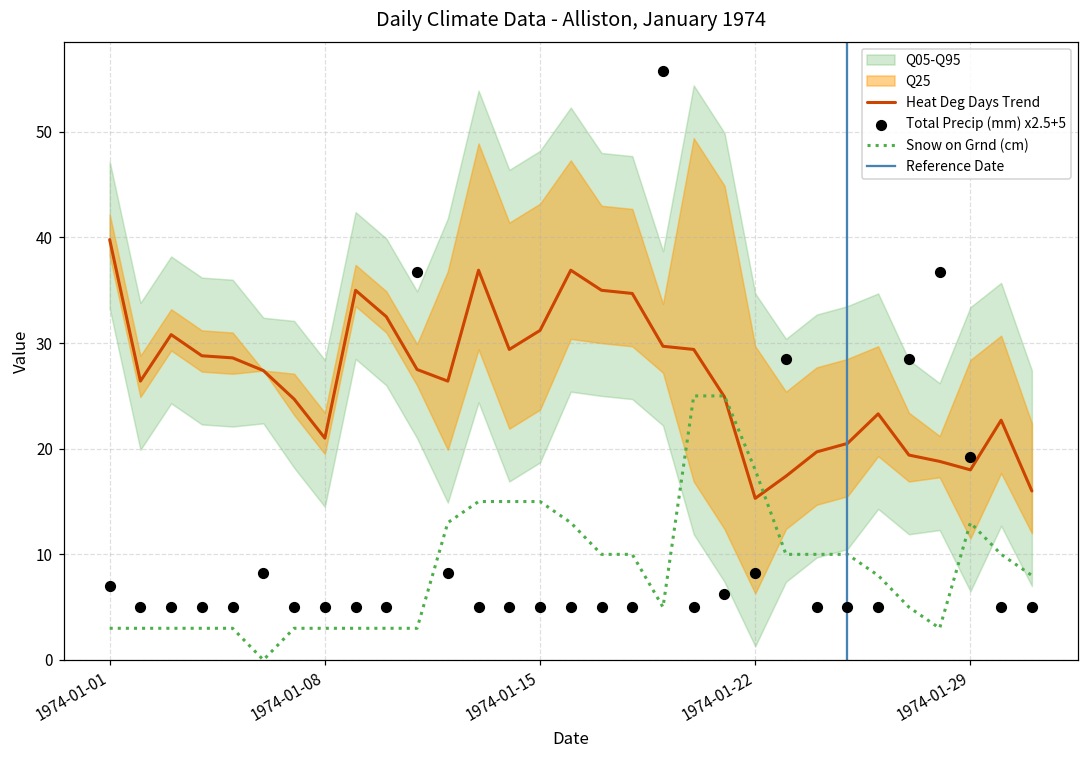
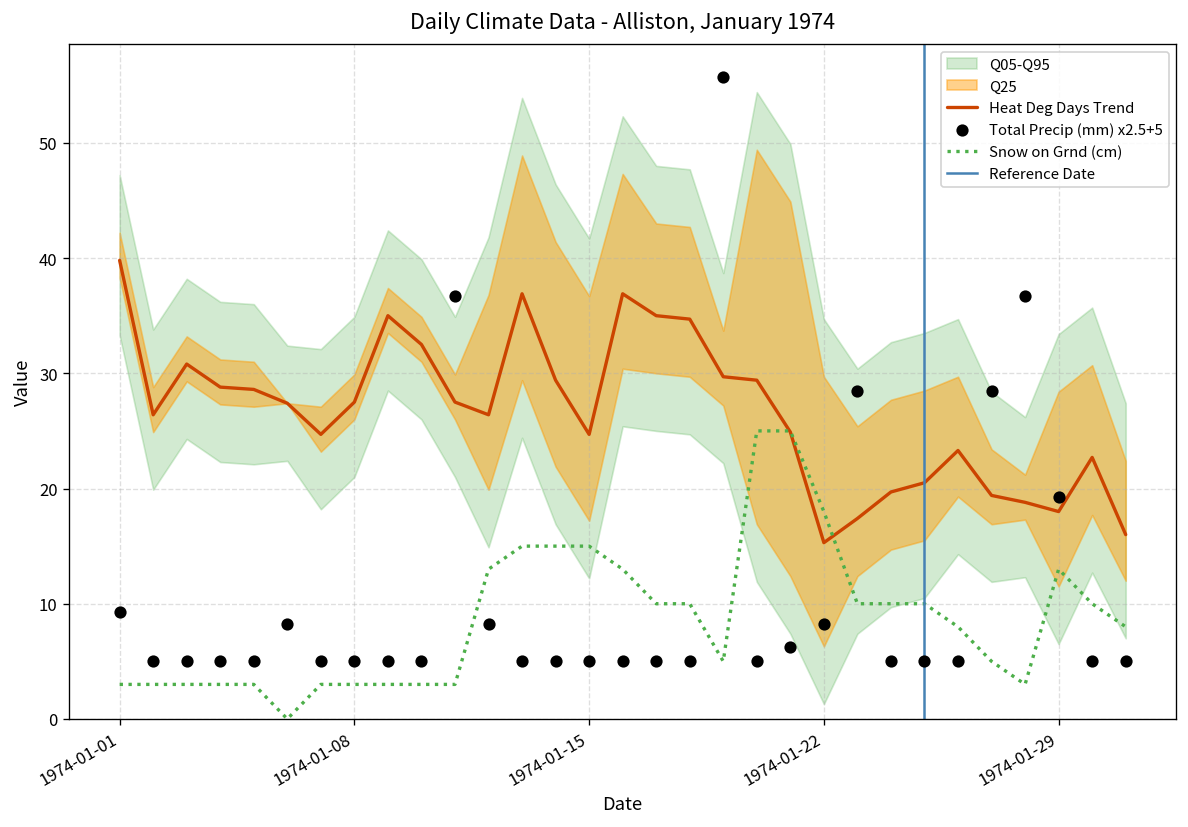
  {
    "Heat Deg Days Trend": {
      "1974-01-01": 40,
-     "1974-01-08": 21,
-     "1974-01-15": 31,
+     "1974-01-08": 28,
+     "1974-01-15": 25,
      "1974-01-22": 15,
      "1974-01-29": 18
    },
    "Total Precip (mm) x2.5+5": {
-     "1974-01-01": 7
+     "1974-01-01": 9
    }
  }
